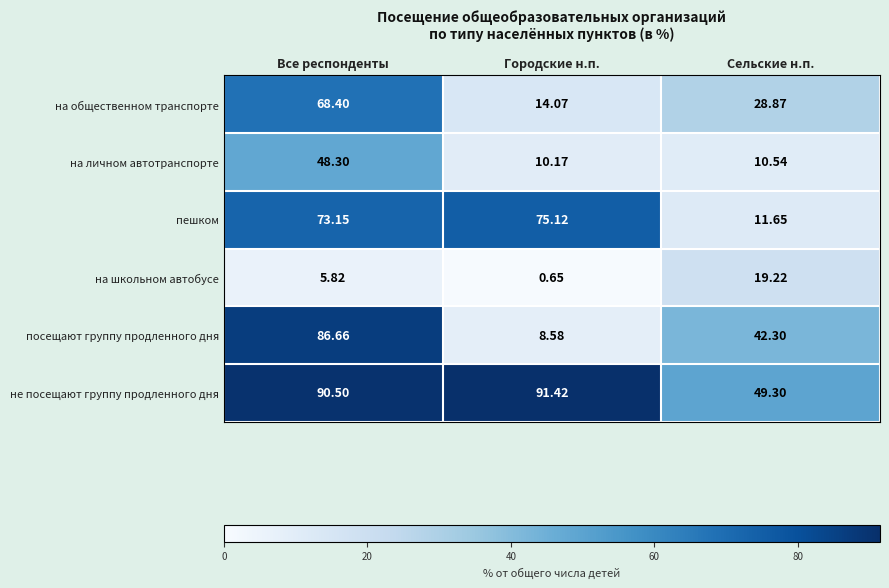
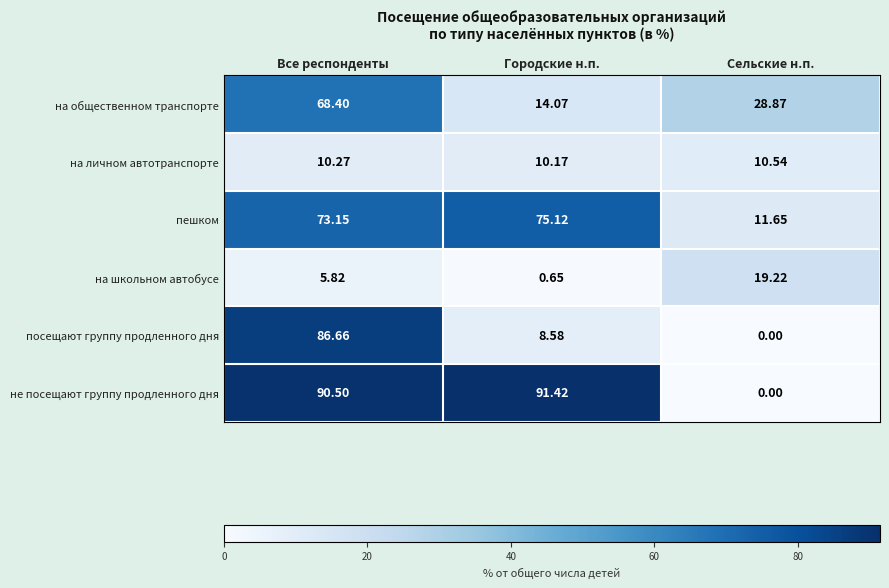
  {
    "на общественном транспорте": {
      "Все респонденты": 68.40,
      "Городские н.п.": 14.07,
      "Сельские н.п.": 28.87
    },
    "на личном автотранспорте": {
-     "Все респонденты": 48.30,
+     "Все респонденты": 10.27,
      "Городские н.п.": 10.17,
      "Сельские н.п.": 10.54
    },
    "пешком": {
      "Все респонденты": 73.15,
      "Городские н.п.": 75.12,
      "Сельские н.п.": 11.65
    },
    "на школьном автобусе": {
      "Все респонденты": 5.82,
      "Городские н.п.": 0.65,
      "Сельские н.п.": 19.22
    },
    "посещают группу продленного дня": {
      "Все респонденты": 86.66,
      "Городские н.п.": 8.58,
-     "Сельские н.п.": 42.30
+     "Сельские н.п.": 0.00
    },
    "не посещают группу продленного дня": {
      "Все респонденты": 90.50,
      "Городские н.п.": 91.42,
-     "Сельские н.п.": 49.30
+     "Сельские н.п.": 0.00
    }
  }
